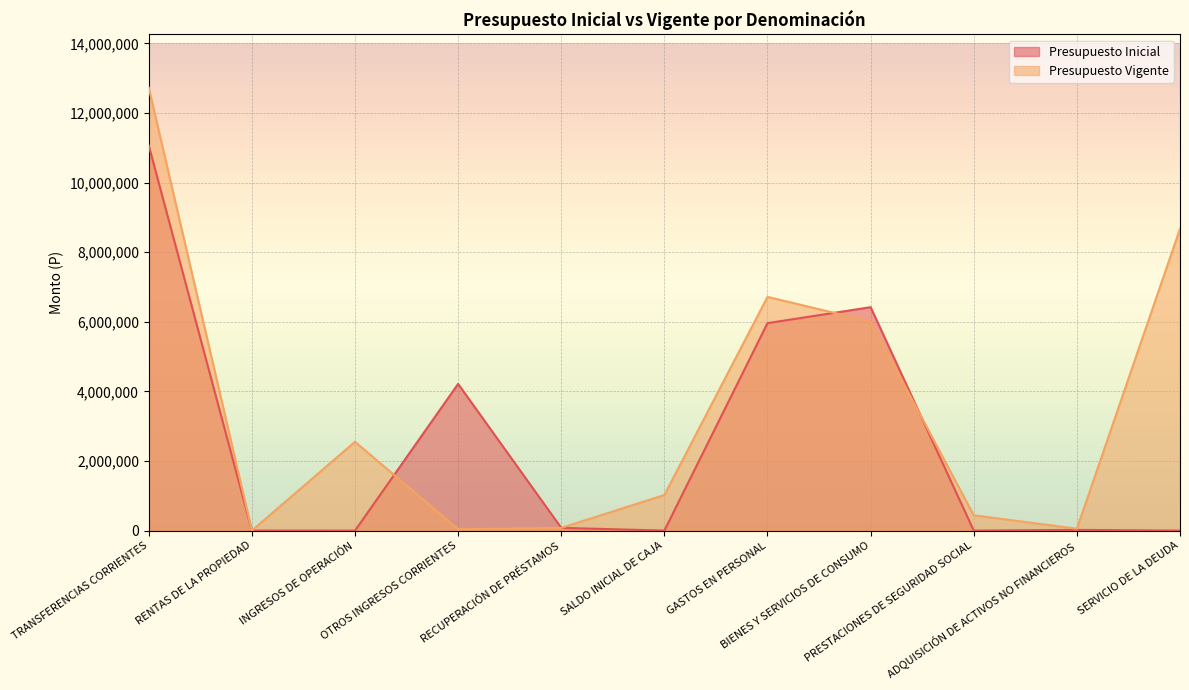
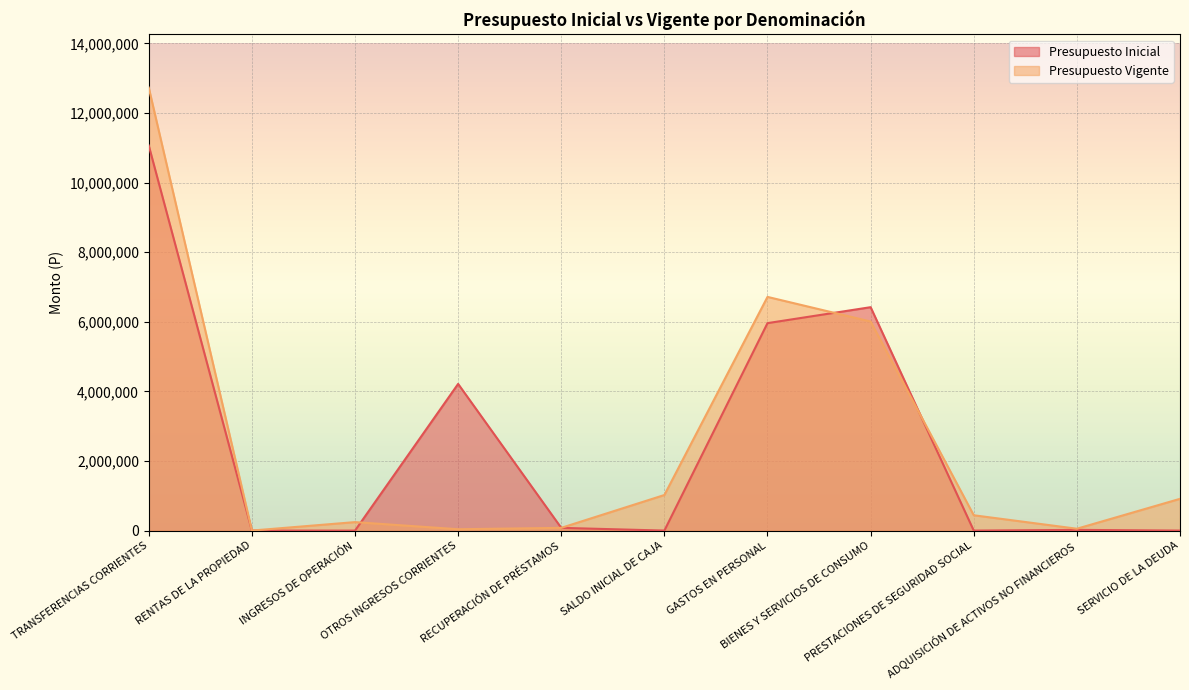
  {
    "Presupuesto Inicial": {
      "TRANSFERENCIAS CORRIENTES": "11,100,000",
      "INGRESOS DE OPERACIÓN": "0",
      "OTROS INGRESOS CORRIENTES": "4,200,000",
      "SALDO INICIAL DE CAJA": "0",
      "GASTOS EN PERSONAL": "6,000,000",
      "BIENES Y SERVICIOS DE CONSUMO": "6,400,000",
      "PRESTACIONES DE SEGURIDAD SOCIAL": "0",
      "SERVICIO DE LA DEUDA": "0"
    },
    "Presupuesto Vigente": {
      "TRANSFERENCIAS CORRIENTES": "12,700,000",
-     "INGRESOS DE OPERACIÓN": "2,600,000",
+     "INGRESOS DE OPERACIÓN": "200,000",
      "OTROS INGRESOS CORRIENTES": "0",
      "SALDO INICIAL DE CAJA": "1,000,000",
      "GASTOS EN PERSONAL": "6,700,000",
      "BIENES Y SERVICIOS DE CONSUMO": "6,000,000",
      "PRESTACIONES DE SEGURIDAD SOCIAL": "400,000",
-     "SERVICIO DE LA DEUDA": "8,700,000"
+     "SERVICIO DE LA DEUDA": "900,000"
    }
  }
